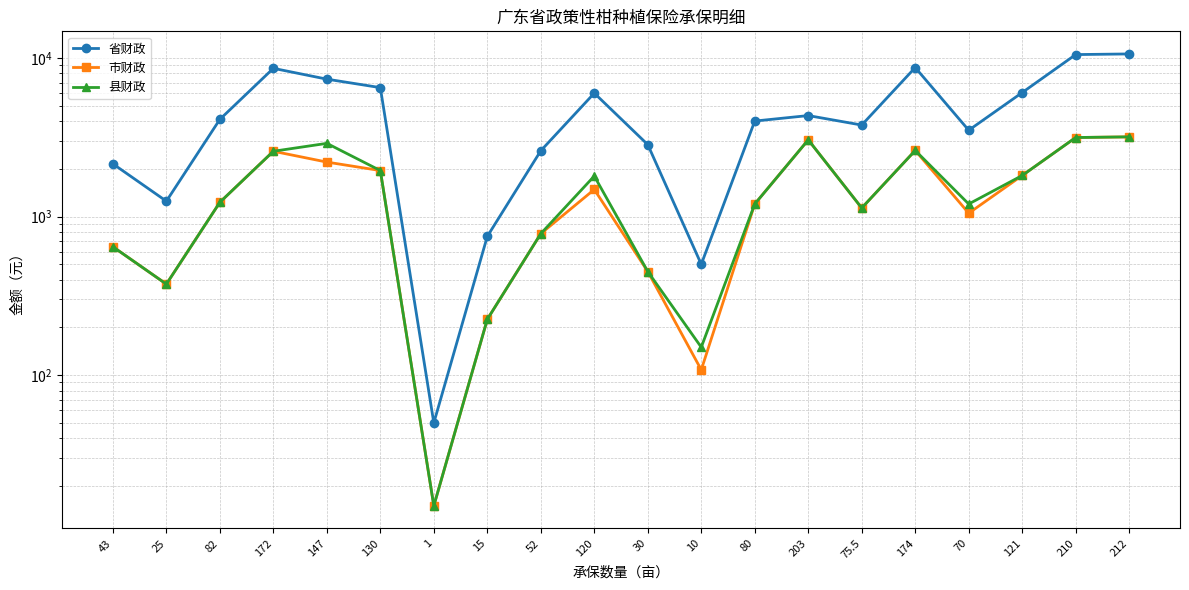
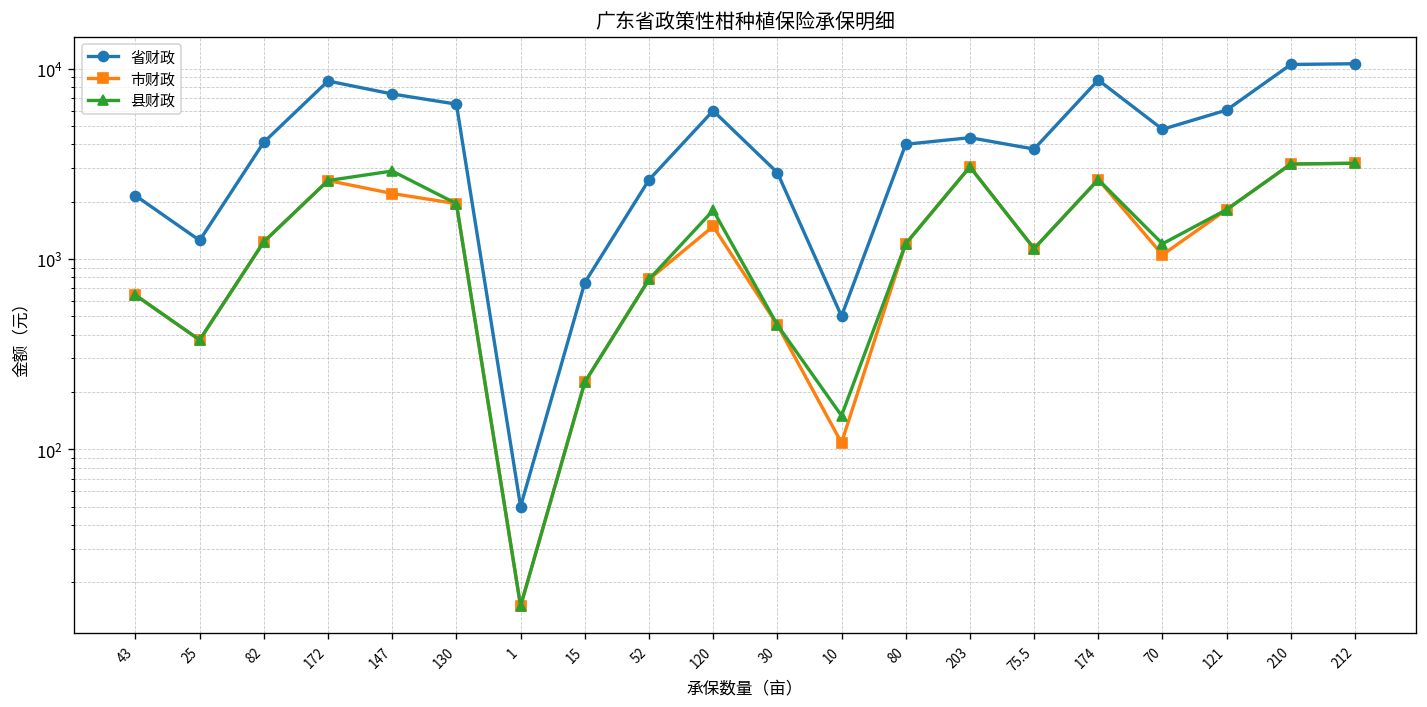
  {
    "省财政": {
      "43": 2200,
      "25": 1300,
      "82": 4100,
      "172": 9000,
      "147": 7000,
      "130": 6500,
      "1": 50,
      "15": 800,
      "52": 2600,
      "120": 6000,
      "30": 2800,
      "10": 500,
      "80": 4000,
      "203": 4300,
      "75.5": 3800,
      "174": 9000,
-     "70": 3500,
+     "70": 4800,
      "121": 6100,
      "210": 11000,
      "212": 11000
    },
    "市财政": {
      "147": 2200,
      "120": 1500,
      "10": 110,
      "70": 1100
    },
    "县财政": {
      "147": 2900,
      "120": 1800,
      "10": 150,
      "70": 1200
    }
  }
